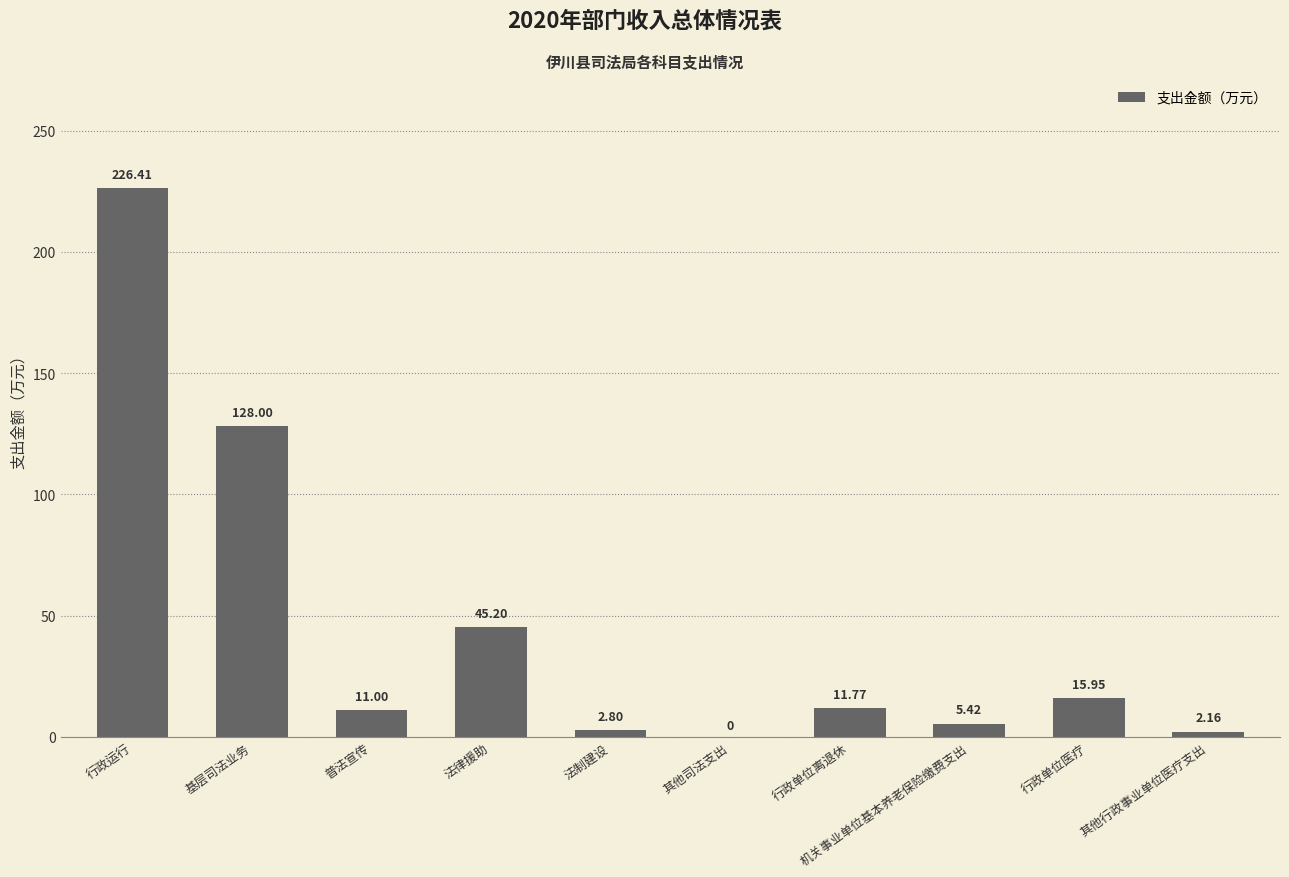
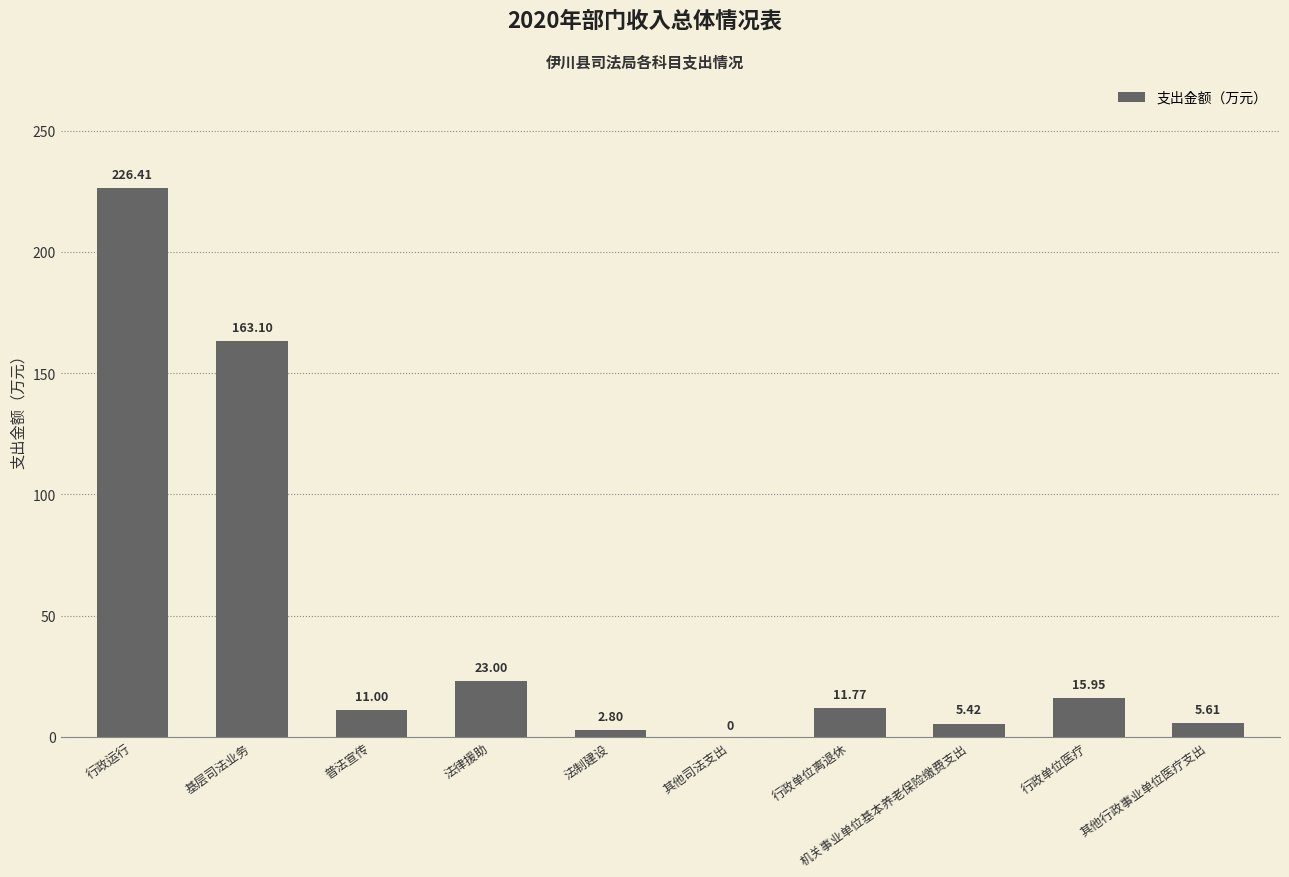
  {
    "行政运行": 226.41,
-   "基层司法业务": 128.00,
+   "基层司法业务": 163.10,
    "普法宣传": 11.00,
-   "法律援助": 45.20,
+   "法律援助": 23.00,
    "法制建设": 2.80,
    "其他司法支出": 0,
    "行政单位离退休": 11.77,
    "机关事业单位基本养老保险缴费支出": 5.42,
    "行政单位医疗": 15.95,
-   "其他行政事业单位医疗支出": 2.16
+   "其他行政事业单位医疗支出": 5.61
  }
